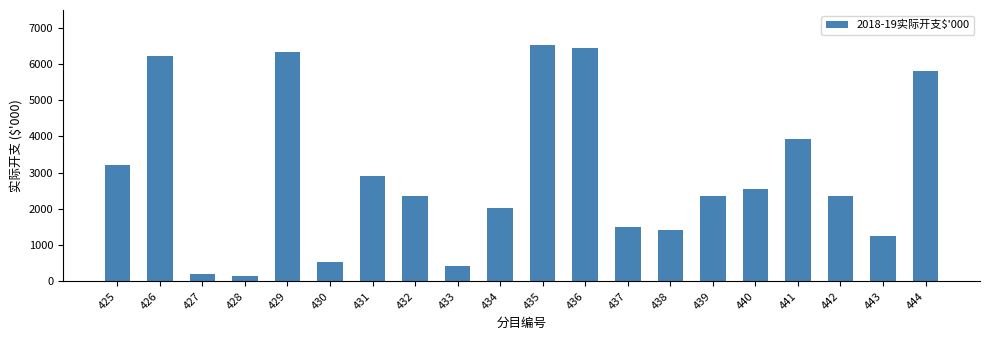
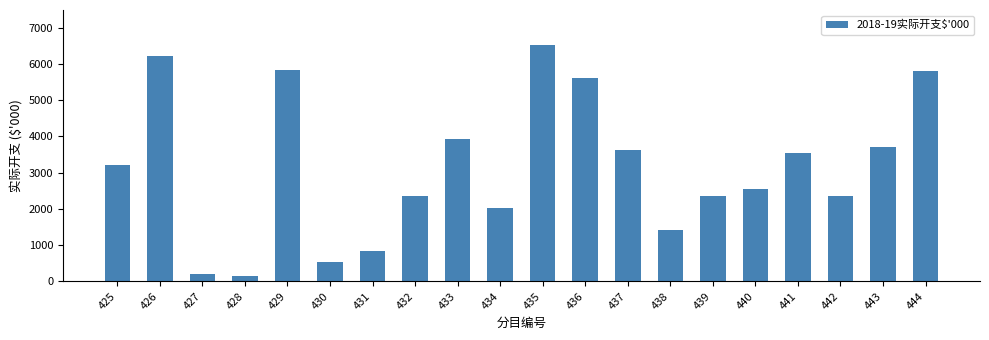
  {
    "425": 3200,
    "426": 6200,
    "427": 200,
    "428": 200,
-   "429": 6300,
+   "429": 5800,
    "430": 500,
-   "431": 2900,
+   "431": 900,
    "432": 2300,
-   "433": 400,
+   "433": 3900,
    "434": 2000,
    "435": 6500,
-   "436": 6400,
-   "437": 1500,
+   "436": 5600,
+   "437": 3600,
    "438": 1400,
    "439": 2300,
    "440": 2600,
-   "441": 3900,
+   "441": 3600,
    "442": 2400,
-   "443": 1200,
+   "443": 3700,
    "444": 5800
  }
